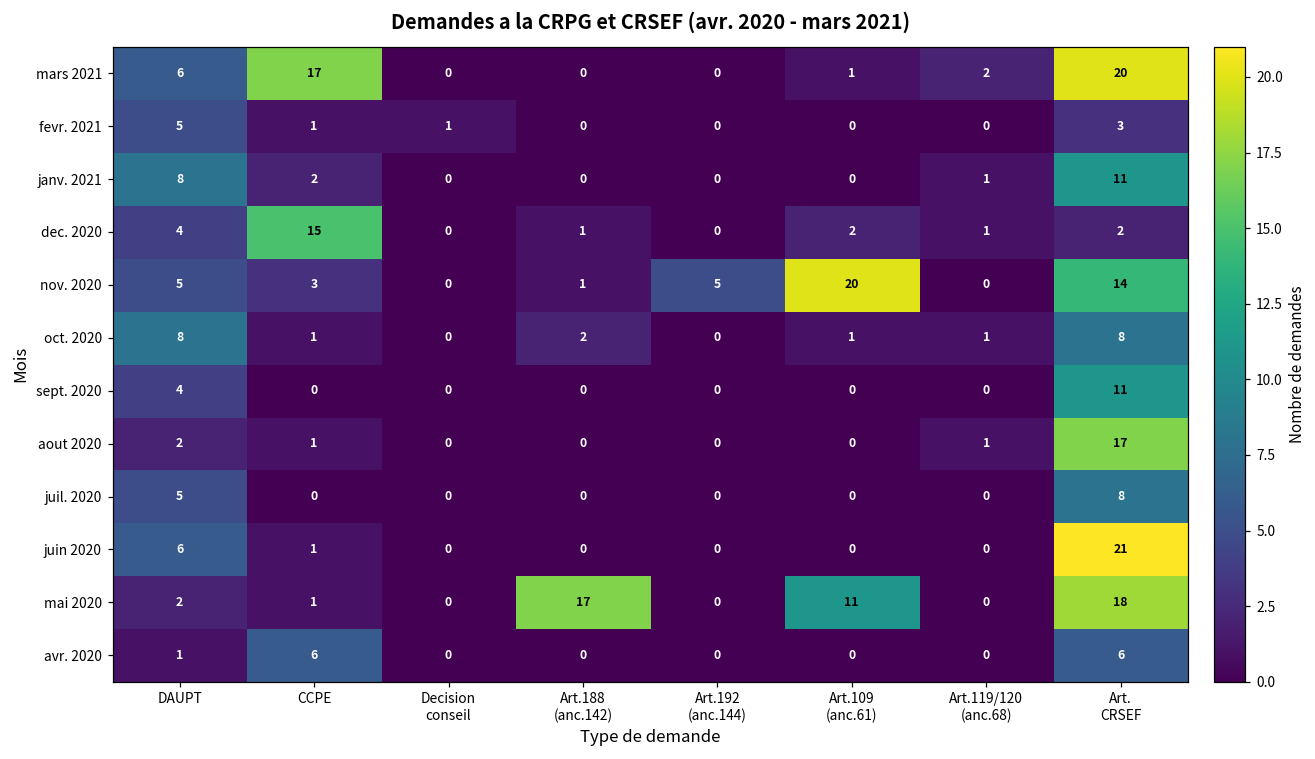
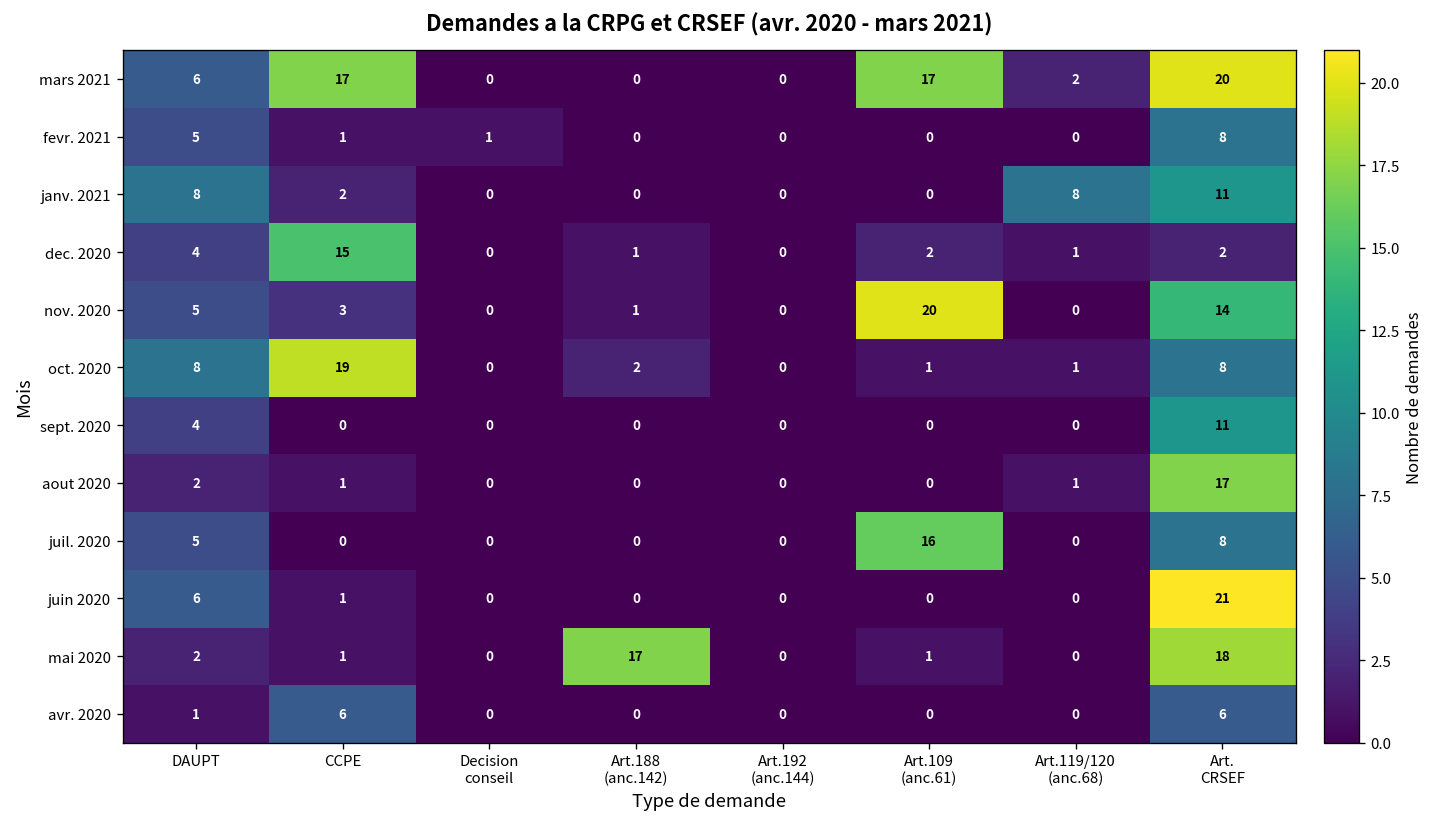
  {
    "mars 2021": {
      "DAUPT": 6,
      "CCPE": 17,
      "Decision conseil": 0,
      "Art.188 (anc.142)": 0,
      "Art.192 (anc.144)": 0,
-     "Art.109 (anc.61)": 1,
+     "Art.109 (anc.61)": 17,
      "Art.119/120 (anc.68)": 2,
      "Art. CRSEF": 20
    },
    "fevr. 2021": {
      "DAUPT": 5,
      "CCPE": 1,
      "Decision conseil": 1,
      "Art.188 (anc.142)": 0,
      "Art.192 (anc.144)": 0,
      "Art.109 (anc.61)": 0,
      "Art.119/120 (anc.68)": 0,
-     "Art. CRSEF": 3
+     "Art. CRSEF": 8
    },
    "janv. 2021": {
      "DAUPT": 8,
      "CCPE": 2,
      "Decision conseil": 0,
      "Art.188 (anc.142)": 0,
      "Art.192 (anc.144)": 0,
      "Art.109 (anc.61)": 0,
-     "Art.119/120 (anc.68)": 1,
+     "Art.119/120 (anc.68)": 8,
      "Art. CRSEF": 11
    },
    "dec. 2020": {
      "DAUPT": 4,
      "CCPE": 15,
      "Decision conseil": 0,
      "Art.188 (anc.142)": 1,
      "Art.192 (anc.144)": 0,
      "Art.109 (anc.61)": 2,
      "Art.119/120 (anc.68)": 1,
      "Art. CRSEF": 2
    },
    "nov. 2020": {
      "DAUPT": 5,
      "CCPE": 3,
      "Decision conseil": 0,
      "Art.188 (anc.142)": 1,
-     "Art.192 (anc.144)": 5,
+     "Art.192 (anc.144)": 0,
      "Art.109 (anc.61)": 20,
      "Art.119/120 (anc.68)": 0,
      "Art. CRSEF": 14
    },
    "oct. 2020": {
      "DAUPT": 8,
-     "CCPE": 1,
+     "CCPE": 19,
      "Decision conseil": 0,
      "Art.188 (anc.142)": 2,
      "Art.192 (anc.144)": 0,
      "Art.109 (anc.61)": 1,
      "Art.119/120 (anc.68)": 1,
      "Art. CRSEF": 8
    },
    "sept. 2020": {
      "DAUPT": 4,
      "CCPE": 0,
      "Decision conseil": 0,
      "Art.188 (anc.142)": 0,
      "Art.192 (anc.144)": 0,
      "Art.109 (anc.61)": 0,
      "Art.119/120 (anc.68)": 0,
      "Art. CRSEF": 11
    },
    "aout 2020": {
      "DAUPT": 2,
      "CCPE": 1,
      "Decision conseil": 0,
      "Art.188 (anc.142)": 0,
      "Art.192 (anc.144)": 0,
      "Art.109 (anc.61)": 0,
      "Art.119/120 (anc.68)": 1,
      "Art. CRSEF": 17
    },
    "juil. 2020": {
      "DAUPT": 5,
      "CCPE": 0,
      "Decision conseil": 0,
      "Art.188 (anc.142)": 0,
      "Art.192 (anc.144)": 0,
-     "Art.109 (anc.61)": 0,
+     "Art.109 (anc.61)": 16,
      "Art.119/120 (anc.68)": 0,
      "Art. CRSEF": 8
    },
    "juin 2020": {
      "DAUPT": 6,
      "CCPE": 1,
      "Decision conseil": 0,
      "Art.188 (anc.142)": 0,
      "Art.192 (anc.144)": 0,
      "Art.109 (anc.61)": 0,
      "Art.119/120 (anc.68)": 0,
      "Art. CRSEF": 21
    },
    "mai 2020": {
      "DAUPT": 2,
      "CCPE": 1,
      "Decision conseil": 0,
      "Art.188 (anc.142)": 17,
      "Art.192 (anc.144)": 0,
-     "Art.109 (anc.61)": 11,
+     "Art.109 (anc.61)": 1,
      "Art.119/120 (anc.68)": 0,
      "Art. CRSEF": 18
    },
    "avr. 2020": {
      "DAUPT": 1,
      "CCPE": 6,
      "Decision conseil": 0,
      "Art.188 (anc.142)": 0,
      "Art.192 (anc.144)": 0,
      "Art.109 (anc.61)": 0,
      "Art.119/120 (anc.68)": 0,
      "Art. CRSEF": 6
    }
  }
